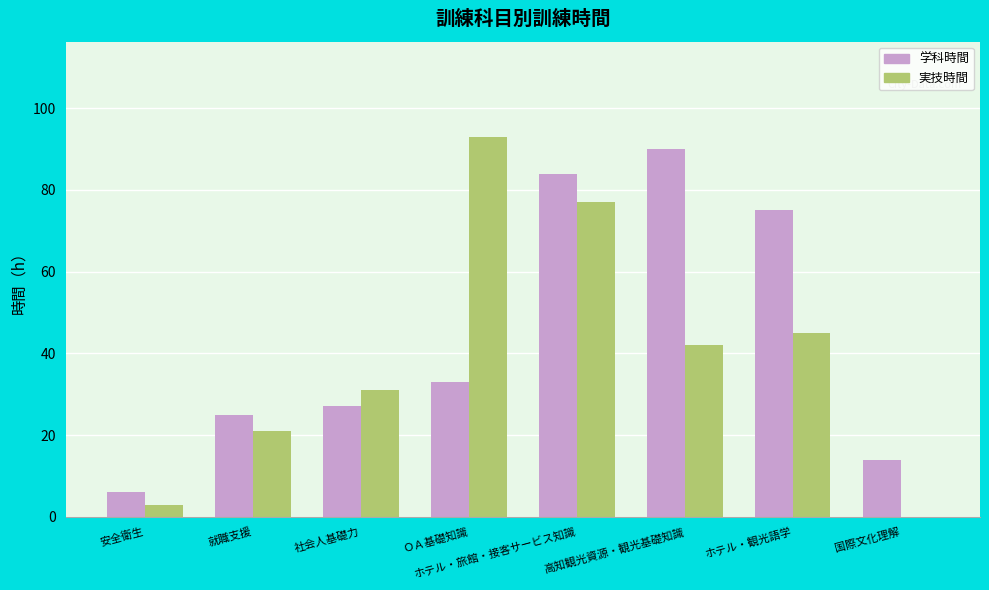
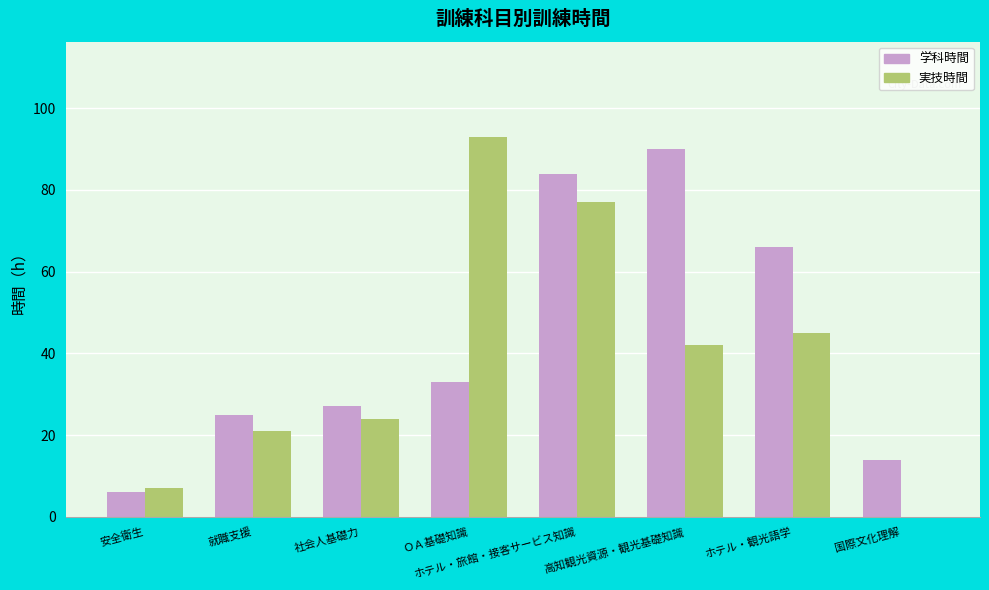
  {
    "学科時間": {
      "安全衛生": 6,
      "就職支援": 25,
      "社会人基礎力": 27,
      "ＯＡ基礎知識": 33,
      "ホテル・旅館・接客サービス知識": 84,
      "高知観光資源・観光基礎知識": 90,
-     "ホテル・観光語学": 75,
+     "ホテル・観光語学": 66,
      "国際文化理解": 14
    },
    "実技時間": {
-     "安全衛生": 3,
+     "安全衛生": 7,
      "就職支援": 21,
-     "社会人基礎力": 31,
+     "社会人基礎力": 24,
      "ＯＡ基礎知識": 93,
      "ホテル・旅館・接客サービス知識": 77,
      "高知観光資源・観光基礎知識": 42,
      "ホテル・観光語学": 45,
      "国際文化理解": 0
    }
  }
